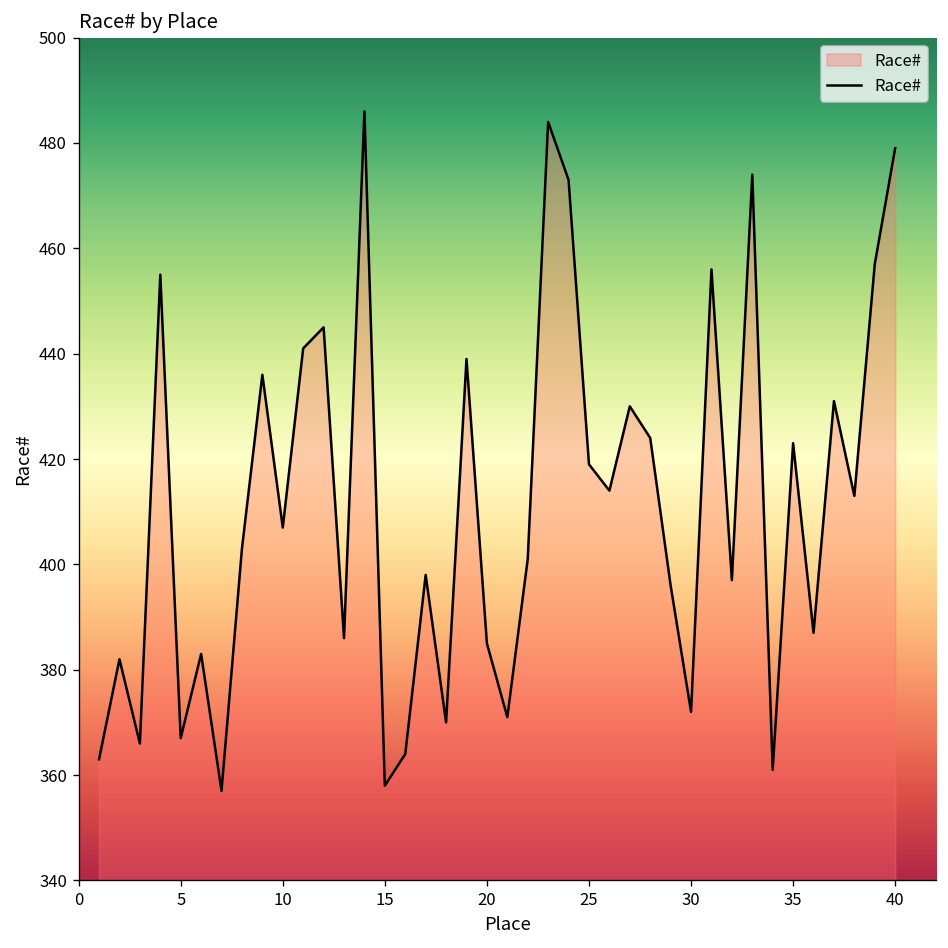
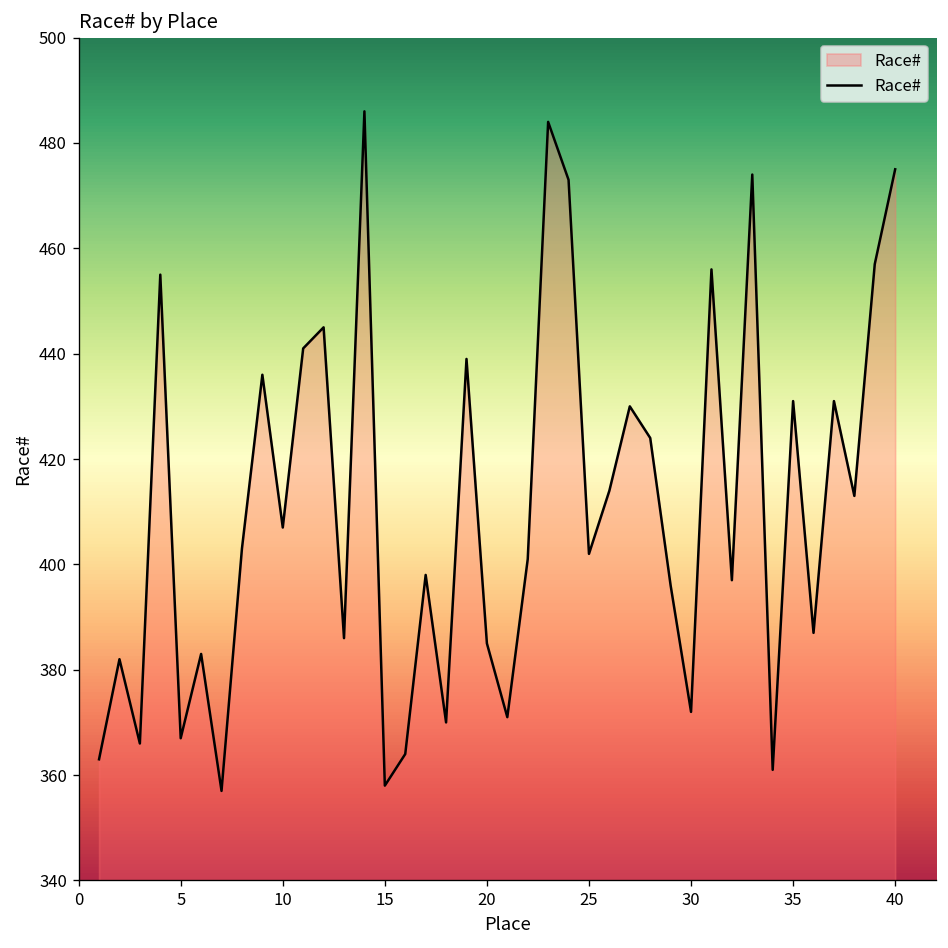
  {
    "5": 367,
    "10": 407,
    "15": 358,
    "20": 385,
-   "25": 419,
+   "25": 402,
    "30": 372,
-   "35": 423,
-   "40": 479
+   "35": 431,
+   "40": 475
  }
